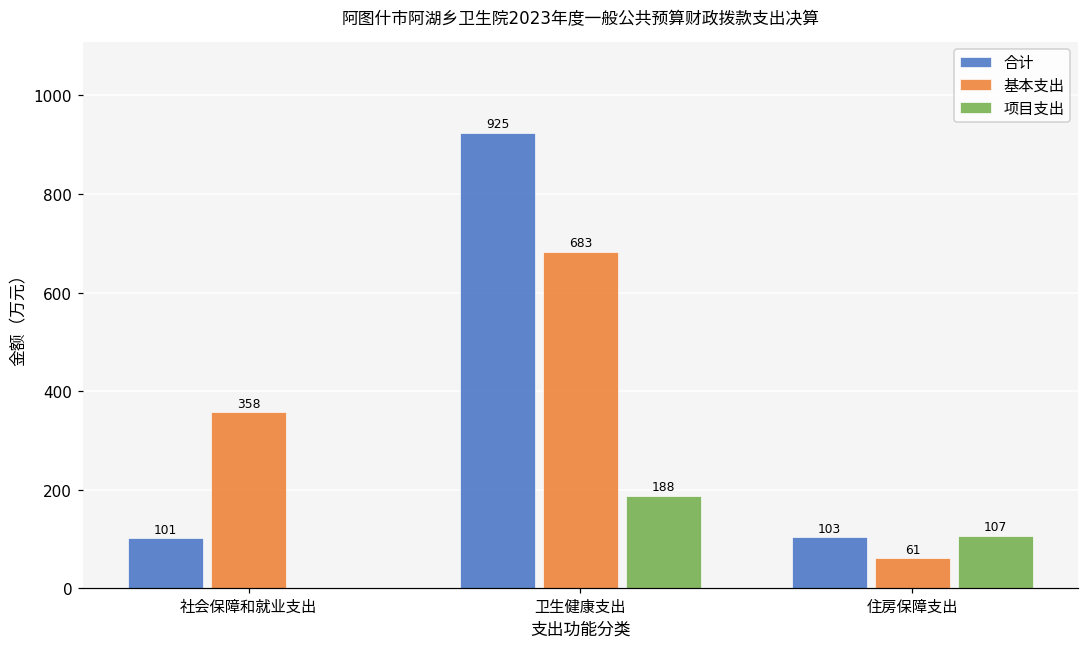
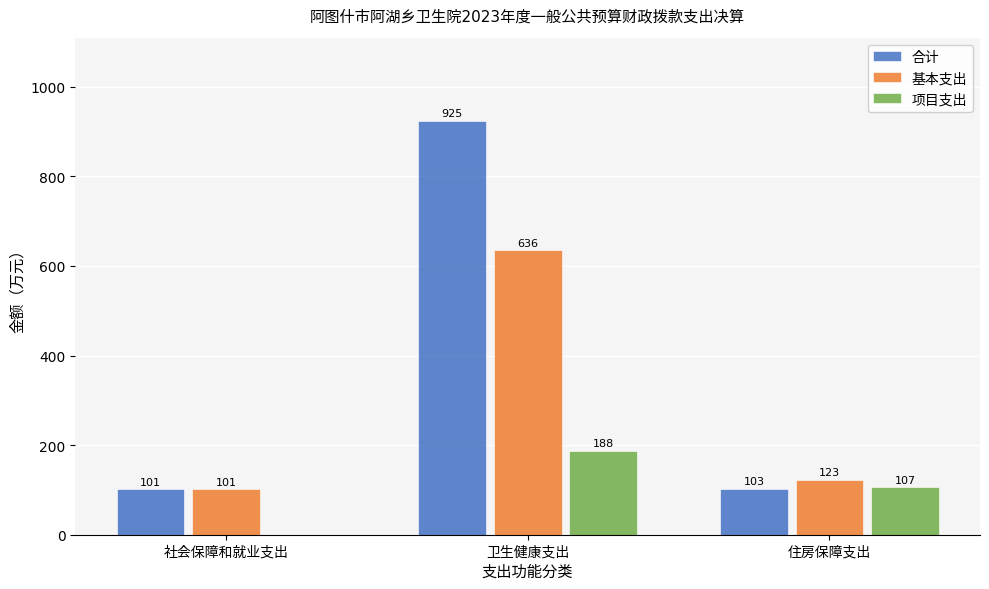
  {
    "合计": {
      "社会保障和就业支出": 101,
      "卫生健康支出": 925,
      "住房保障支出": 103
    },
    "基本支出": {
-     "社会保障和就业支出": 358,
-     "卫生健康支出": 683,
-     "住房保障支出": 61
+     "社会保障和就业支出": 101,
+     "卫生健康支出": 636,
+     "住房保障支出": 123
    },
    "项目支出": {
      "卫生健康支出": 188,
      "住房保障支出": 107
    }
  }
